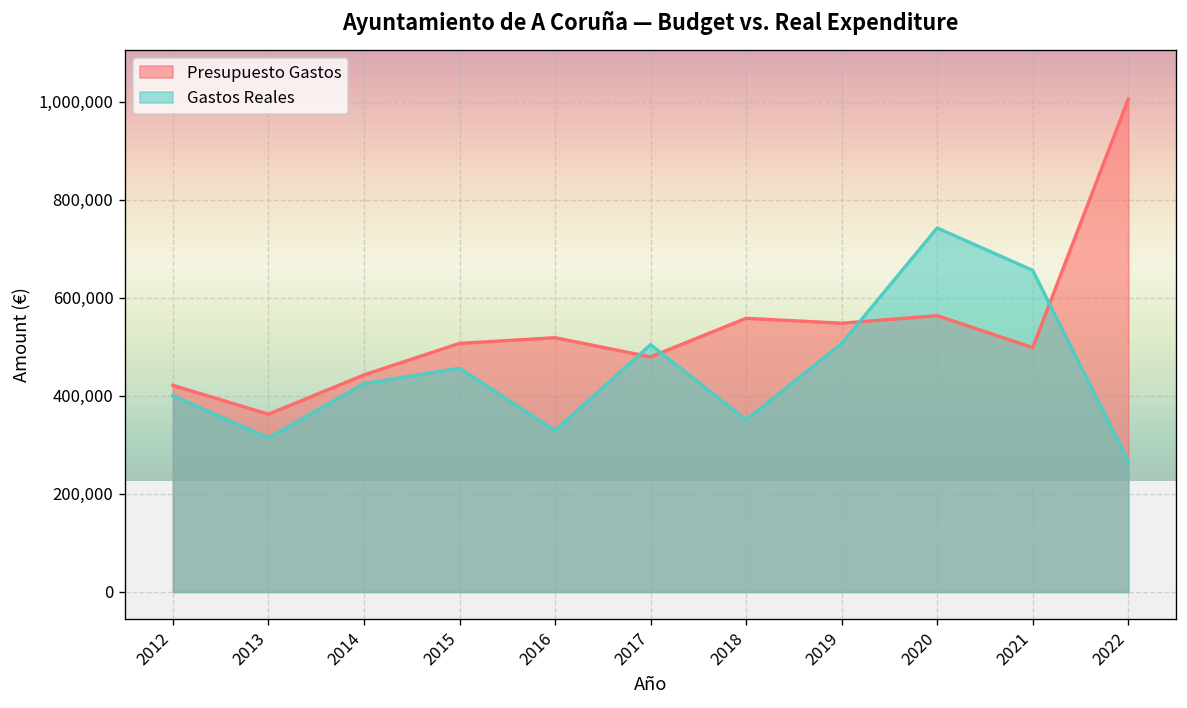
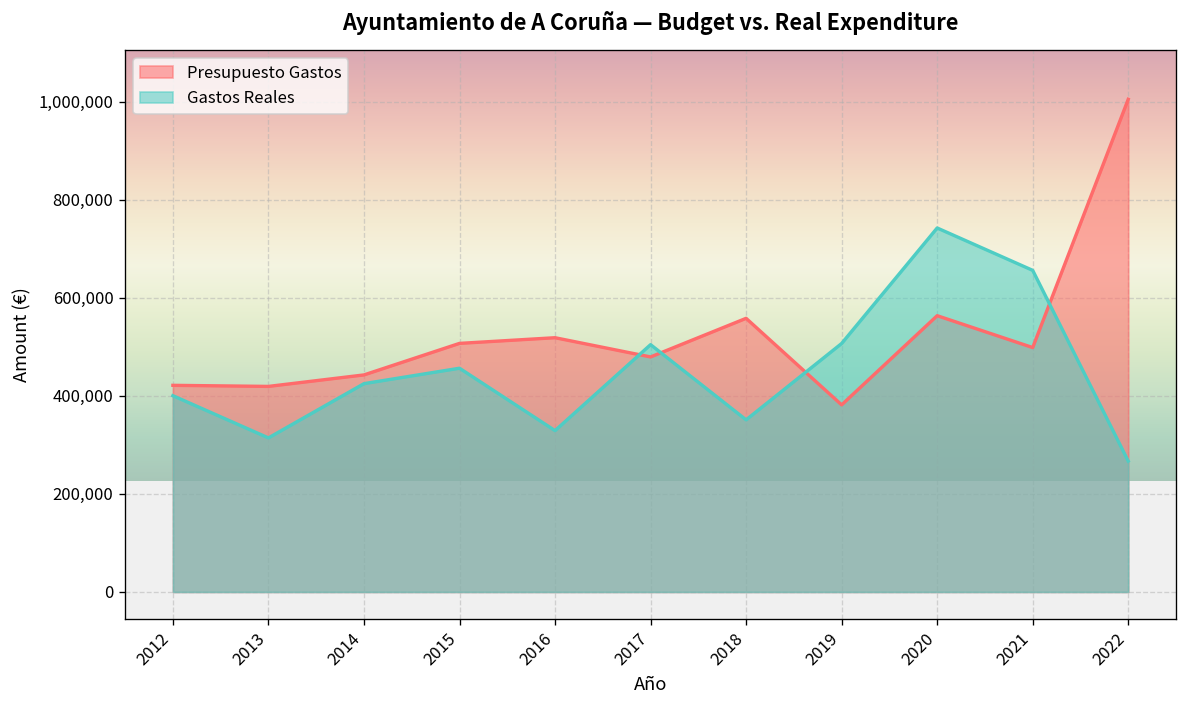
  {
    "Presupuesto Gastos": {
      "2012": "420,000",
-     "2013": "360,000",
+     "2013": "420,000",
      "2014": "440,000",
      "2015": "510,000",
      "2016": "520,000",
      "2017": "480,000",
      "2018": "560,000",
-     "2019": "550,000",
+     "2019": "380,000",
      "2020": "560,000",
      "2021": "500,000",
      "2022": "1,000,000"
    },
    "Gastos Reales": {
      "2012": "400,000",
      "2013": "310,000",
      "2014": "420,000",
      "2015": "460,000",
      "2016": "330,000",
      "2017": "500,000",
      "2018": "350,000",
      "2019": "510,000",
      "2020": "740,000",
      "2021": "660,000",
      "2022": "270,000"
    }
  }
